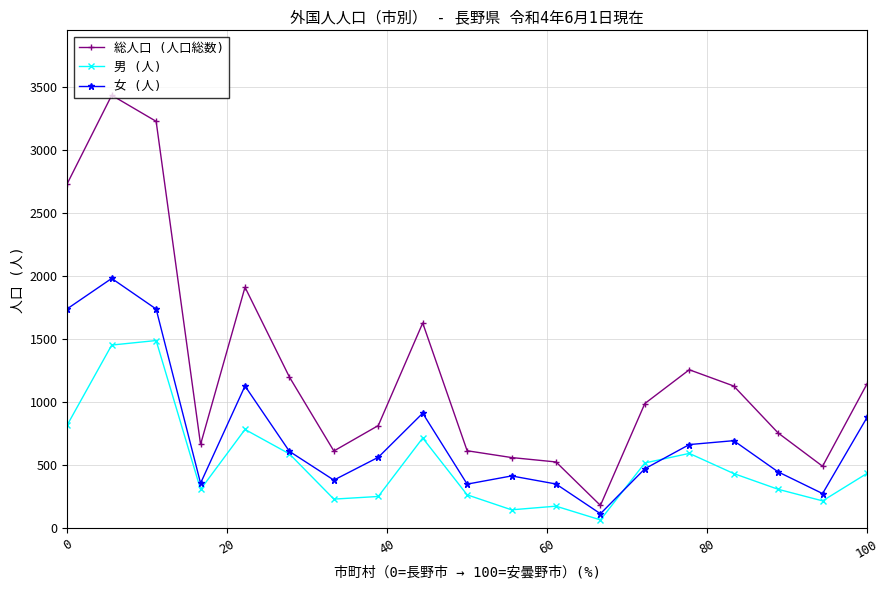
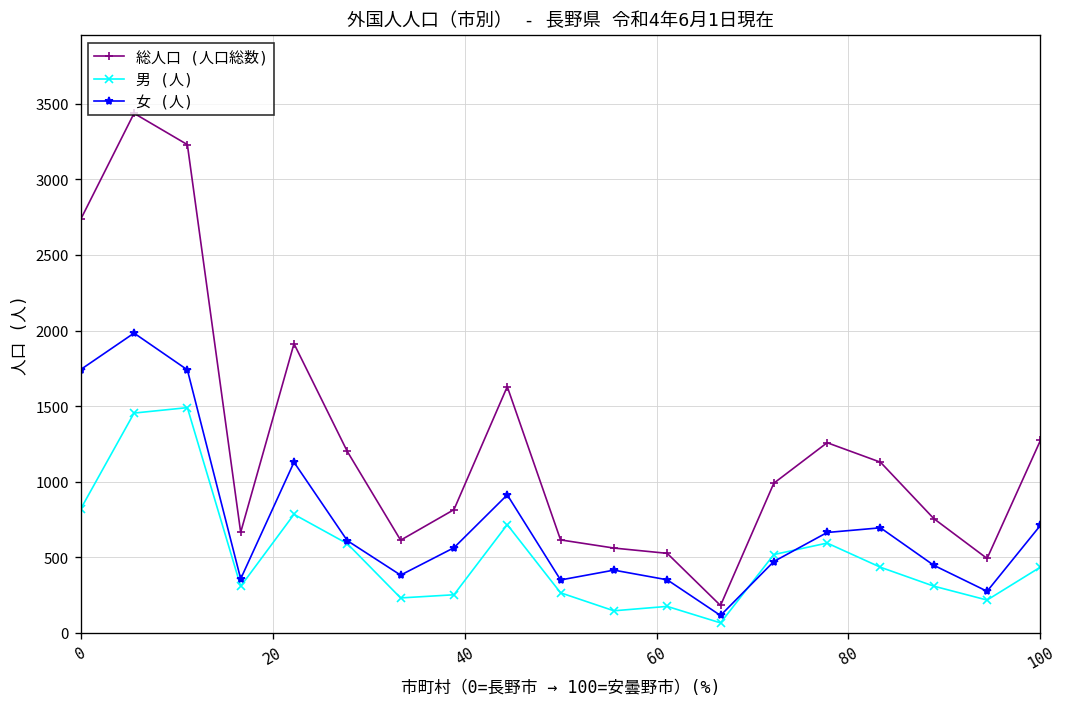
  {
    "総人口 (人口総数)": {
      "0": 2740,
-     "100": 1150
+     "100": 1270
    },
    "男 (人)": {
      "0": 820,
      "100": 440
    },
    "女 (人)": {
      "0": 1740,
-     "100": 880
+     "100": 710
    }
  }
